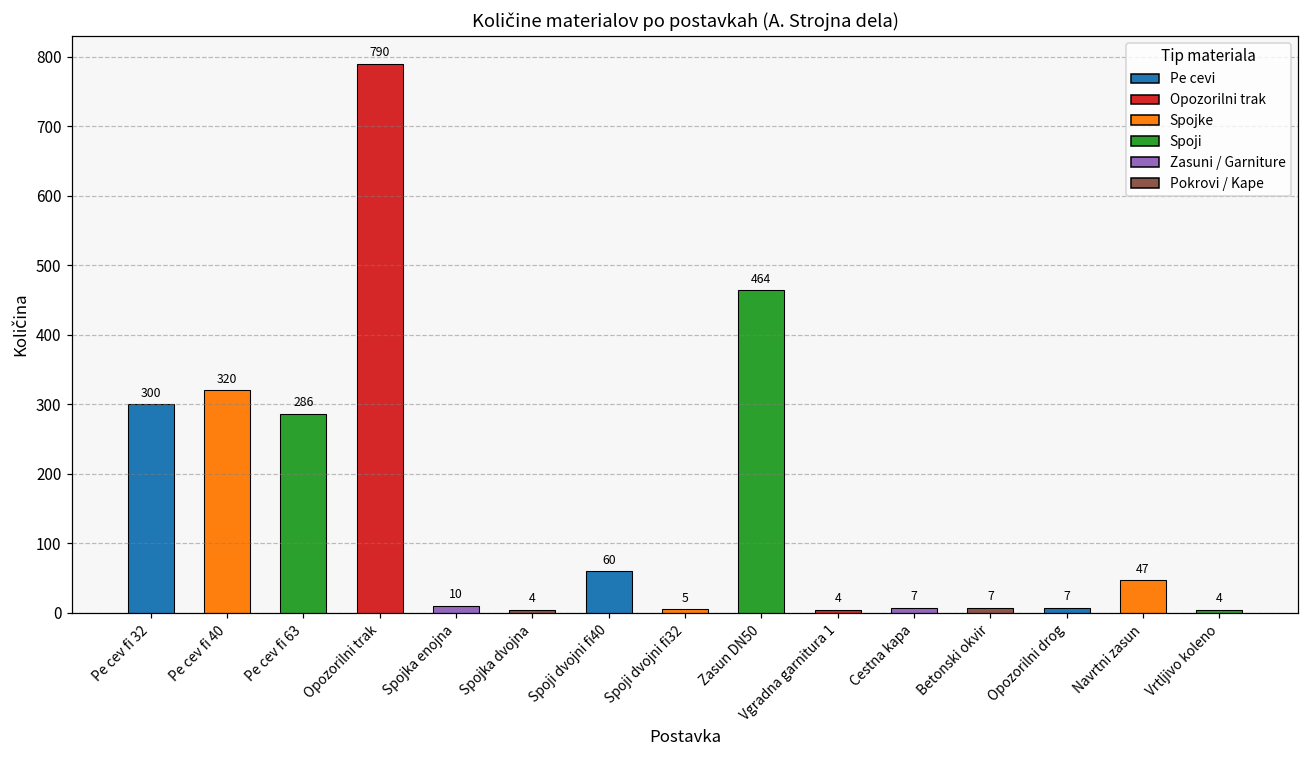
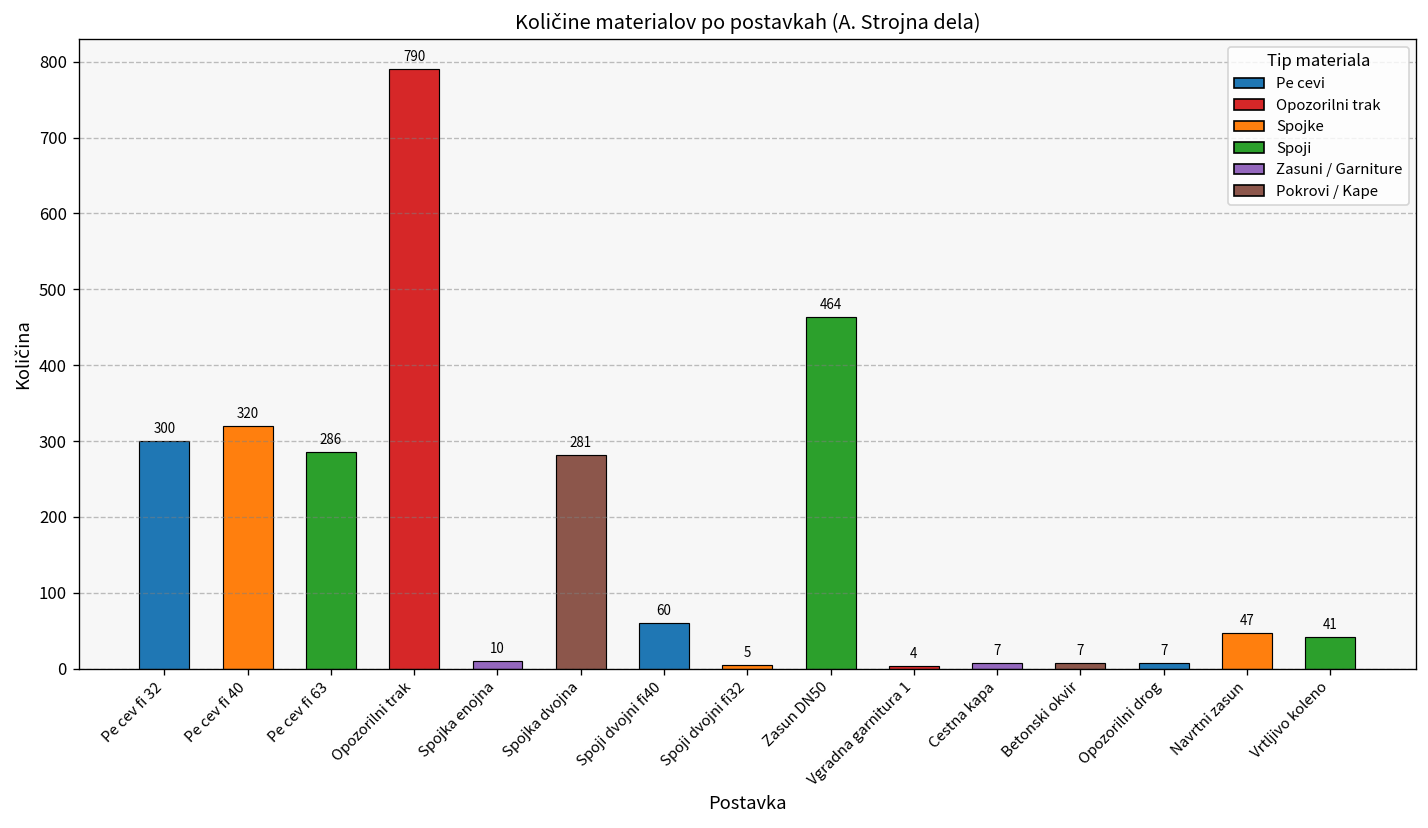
  {
    "Pe cev fi 32": 300,
    "Pe cev fi 40": 320,
    "Pe cev fi 63": 286,
    "Opozorilni trak": 790,
    "Spojka enojna": 10,
-   "Spojka dvojna": 4,
+   "Spojka dvojna": 281,
    "Spoji dvojni fi40": 60,
    "Spoji dvojni fi32": 5,
    "Zasun DN50": 464,
    "Vgradna garnitura 1": 4,
    "Cestna kapa": 7,
    "Betonski okvir": 7,
    "Opozorilni drog": 7,
    "Navrtni zasun": 47,
-   "Vrtljivo koleno": 4
+   "Vrtljivo koleno": 41
  }
